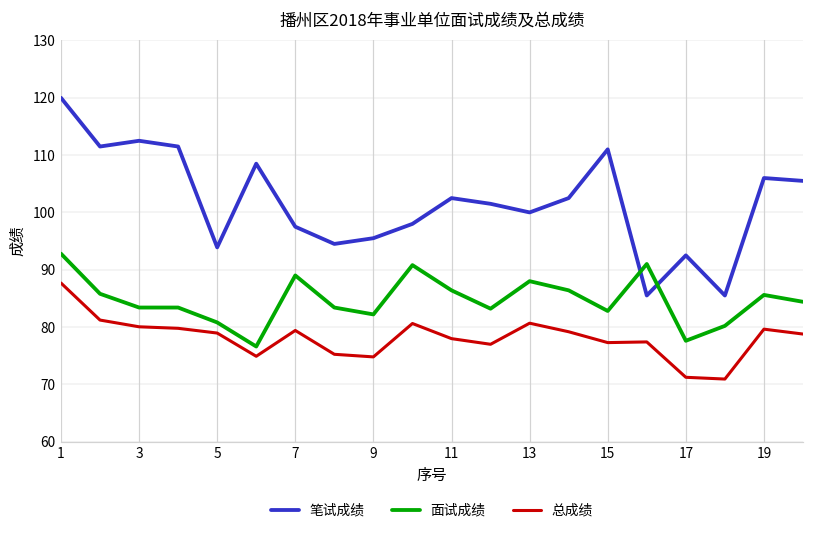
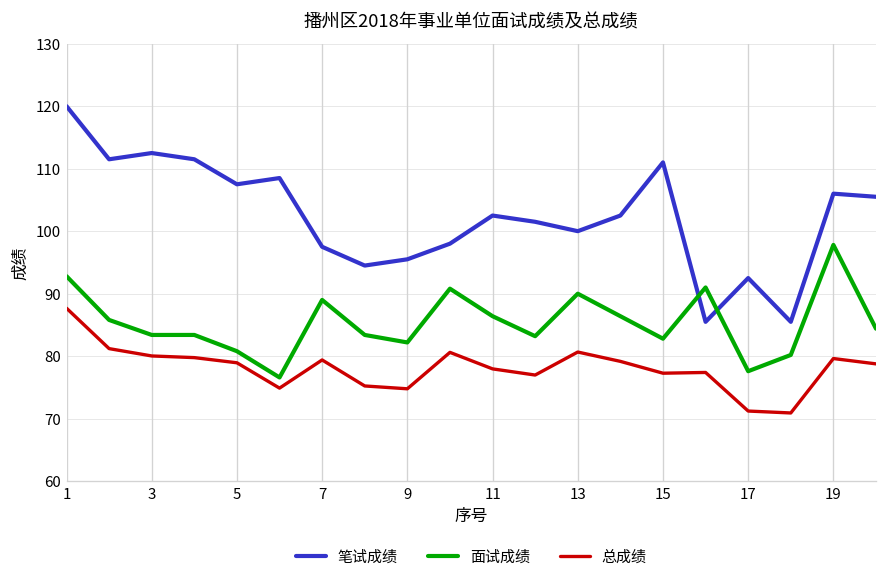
  {
    "笔试成绩": {
      "1": 120,
      "3": 113,
-     "5": 94,
+     "5": 108,
      "7": 98,
      "9": 96,
      "11": 103,
      "13": 100,
      "15": 111,
      "17": 93,
      "19": 106
    },
    "面试成绩": {
      "1": 93,
      "3": 83,
      "5": 81,
      "7": 89,
      "9": 82,
      "11": 86,
-     "13": 88,
+     "13": 90,
      "15": 83,
      "17": 78,
-     "19": 86
+     "19": 98
    },
    "总成绩": {
      "1": 88,
      "3": 80,
      "5": 79,
      "7": 79,
      "9": 75,
      "11": 78,
      "13": 81,
      "15": 77,
      "17": 71,
      "19": 80
    }
  }
